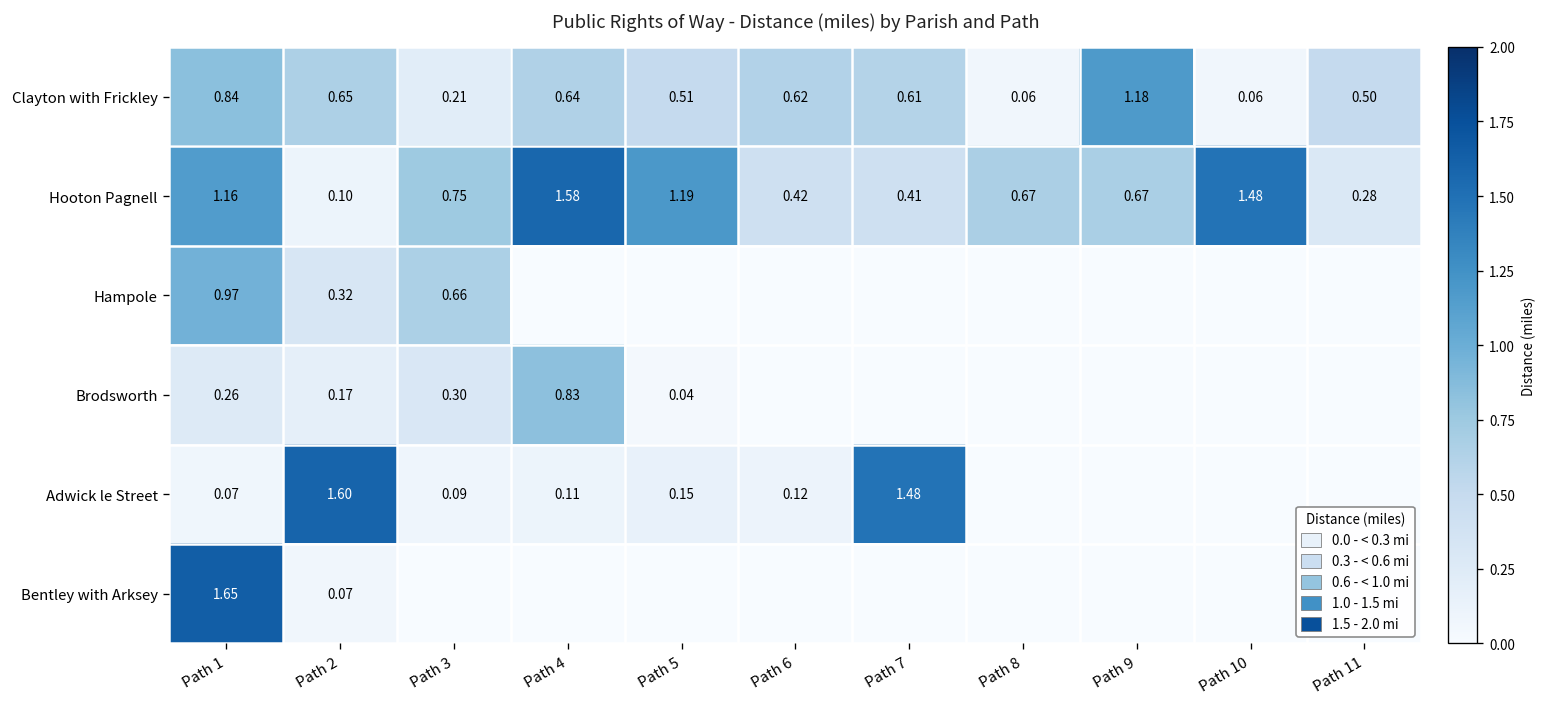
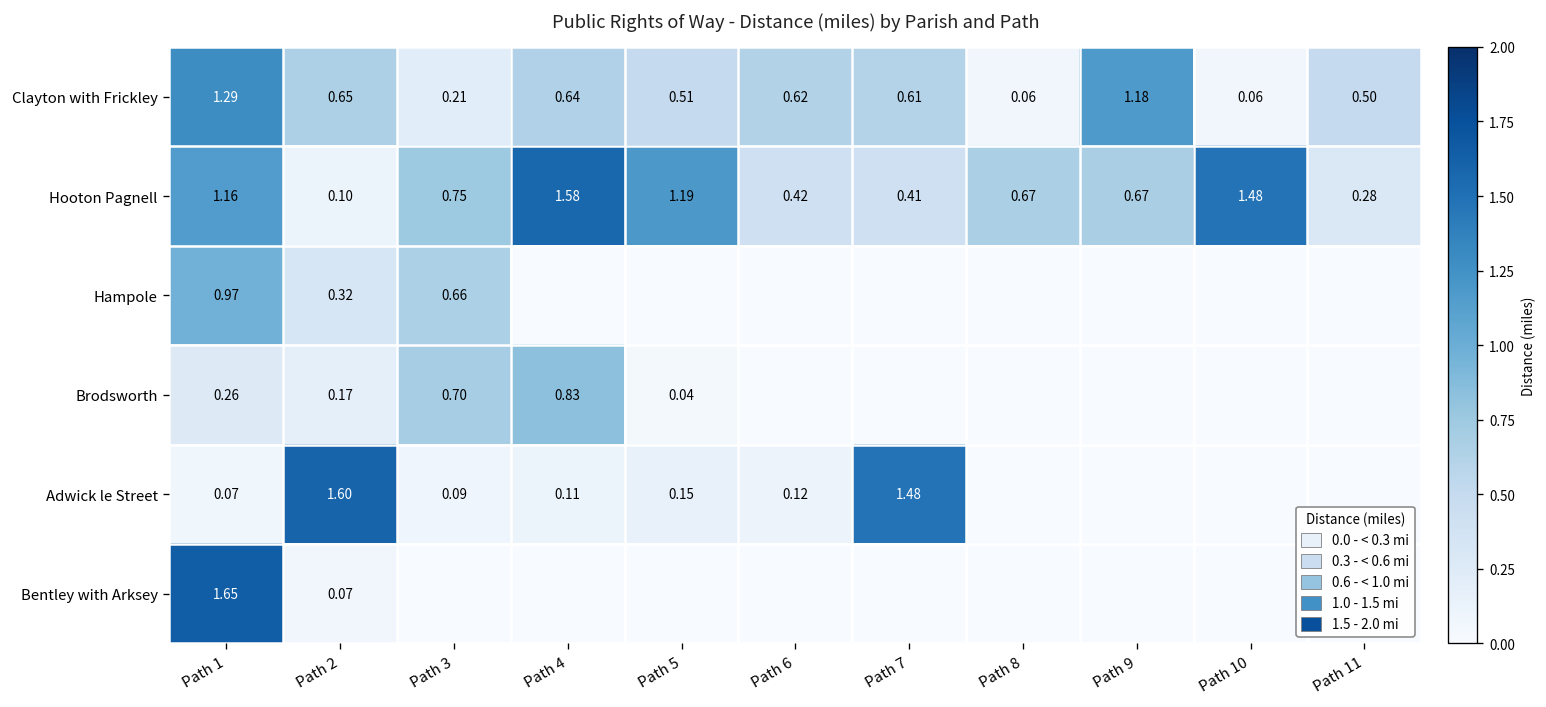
  {
    "Clayton with Frickley": {
-     "Path 1": 0.84,
+     "Path 1": 1.29,
      "Path 2": 0.65,
      "Path 3": 0.21,
      "Path 4": 0.64,
      "Path 5": 0.51,
      "Path 6": 0.62,
      "Path 7": 0.61,
      "Path 8": 0.06,
      "Path 9": 1.18,
      "Path 10": 0.06,
      "Path 11": 0.50
    },
    "Hooton Pagnell": {
      "Path 1": 1.16,
      "Path 2": 0.10,
      "Path 3": 0.75,
      "Path 4": 1.58,
      "Path 5": 1.19,
      "Path 6": 0.42,
      "Path 7": 0.41,
      "Path 8": 0.67,
      "Path 9": 0.67,
      "Path 10": 1.48,
      "Path 11": 0.28
    },
    "Hampole": {
      "Path 1": 0.97,
      "Path 2": 0.32,
      "Path 3": 0.66
    },
    "Brodsworth": {
      "Path 1": 0.26,
      "Path 2": 0.17,
-     "Path 3": 0.30,
+     "Path 3": 0.70,
      "Path 4": 0.83,
      "Path 5": 0.04
    },
    "Adwick le Street": {
      "Path 1": 0.07,
      "Path 2": 1.60,
      "Path 3": 0.09,
      "Path 4": 0.11,
      "Path 5": 0.15,
      "Path 6": 0.12,
      "Path 7": 1.48
    },
    "Bentley with Arksey": {
      "Path 1": 1.65,
      "Path 2": 0.07
    }
  }
